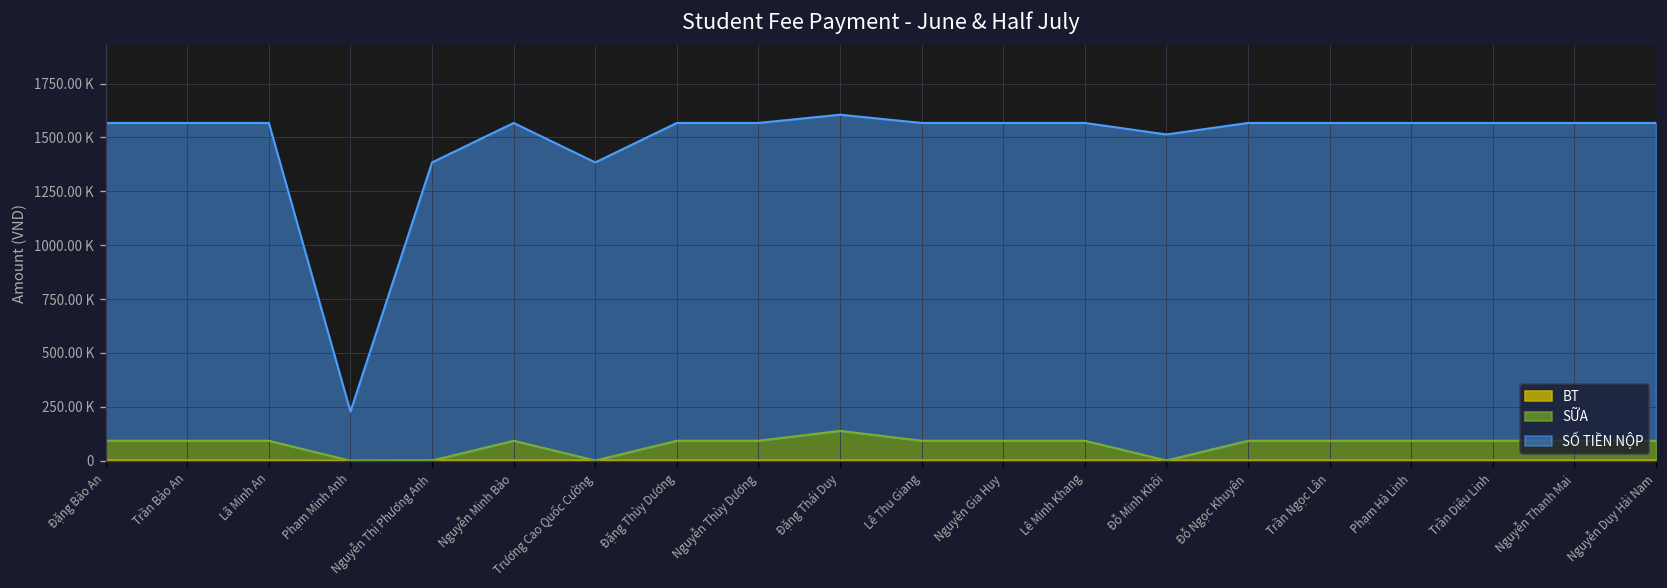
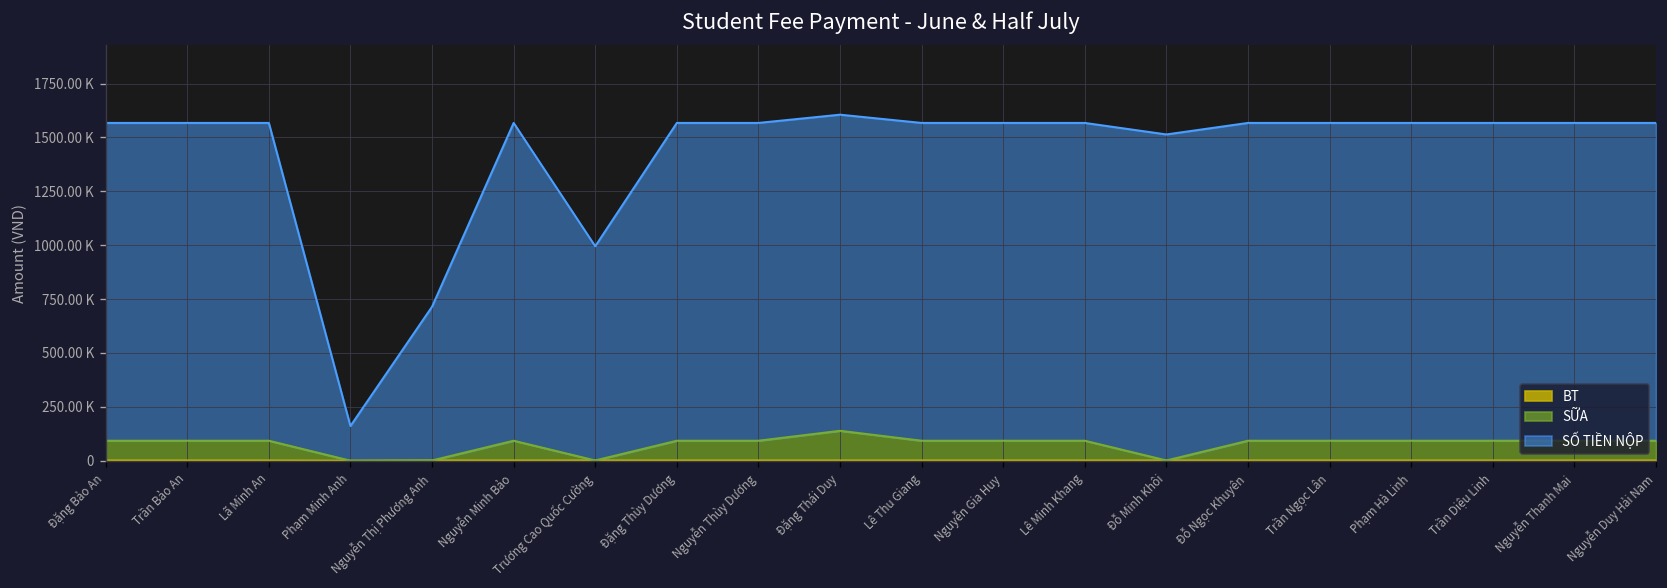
  {
    "BT": {
      "Đặng Bảo An": 0,
      "Trần Bảo An": 0,
      "Lã Minh An": 0,
      "Nguyễn Minh Bảo": 0,
      "Đặng Thùy Dương": 0,
      "Nguyễn Thùy Dương": 0,
      "Đặng Thái Duy": 0,
      "Lê Thu Giang": 0,
      "Nguyễn Gia Huy": 0,
      "Lê Minh Khang": 0,
      "Đỗ Ngọc Khuyên": 0,
      "Trần Ngọc Lân": 0,
      "Phạm Hà Linh": 0,
      "Trần Diệu Linh": 0,
      "Nguyễn Thanh Mai": 0,
      "Nguyễn Duy Hải Nam": 0
    },
    "SỮA": {
      "Đặng Bảo An": 90000,
      "Trần Bảo An": 90000,
      "Lã Minh An": 90000,
      "Nguyễn Minh Bảo": 90000,
      "Đặng Thùy Dương": 90000,
      "Nguyễn Thùy Dương": 90000,
      "Đặng Thái Duy": 140000,
      "Lê Thu Giang": 90000,
      "Nguyễn Gia Huy": 90000,
      "Lê Minh Khang": 90000,
      "Đỗ Ngọc Khuyên": 90000,
      "Trần Ngọc Lân": 90000,
      "Phạm Hà Linh": 90000,
      "Trần Diệu Linh": 90000,
      "Nguyễn Duy Hải Nam": 90000
    },
    "SỐ TIỀN NỘP": {
      "Đặng Bảo An": 1470000,
      "Trần Bảo An": 1470000,
      "Lã Minh An": 1470000,
-     "Phạm Minh Anh": 230000,
-     "Nguyễn Thị Phương Anh": 1380000,
+     "Phạm Minh Anh": 160000,
+     "Nguyễn Thị Phương Anh": 710000,
      "Nguyễn Minh Bảo": 1470000,
-     "Trương Cao Quốc Cường": 1380000,
+     "Trương Cao Quốc Cường": 990000,
      "Đặng Thùy Dương": 1470000,
      "Nguyễn Thùy Dương": 1470000,
      "Đặng Thái Duy": 1470000,
      "Lê Thu Giang": 1470000,
      "Nguyễn Gia Huy": 1470000,
      "Lê Minh Khang": 1470000,
      "Đỗ Minh Khôi": 1510000,
      "Đỗ Ngọc Khuyên": 1470000,
      "Trần Ngọc Lân": 1470000,
      "Phạm Hà Linh": 1470000,
      "Trần Diệu Linh": 1470000,
      "Nguyễn Thanh Mai": 1470000,
      "Nguyễn Duy Hải Nam": 1470000
    }
  }
